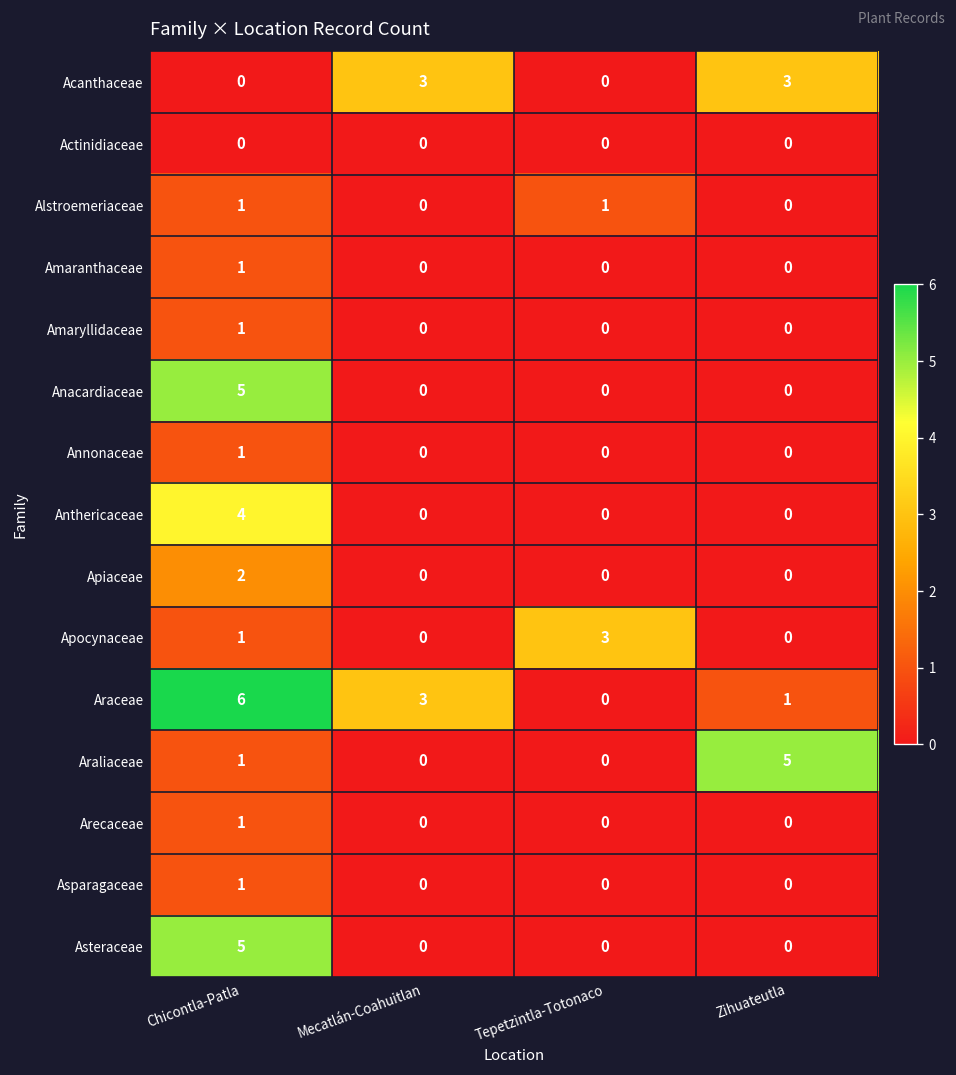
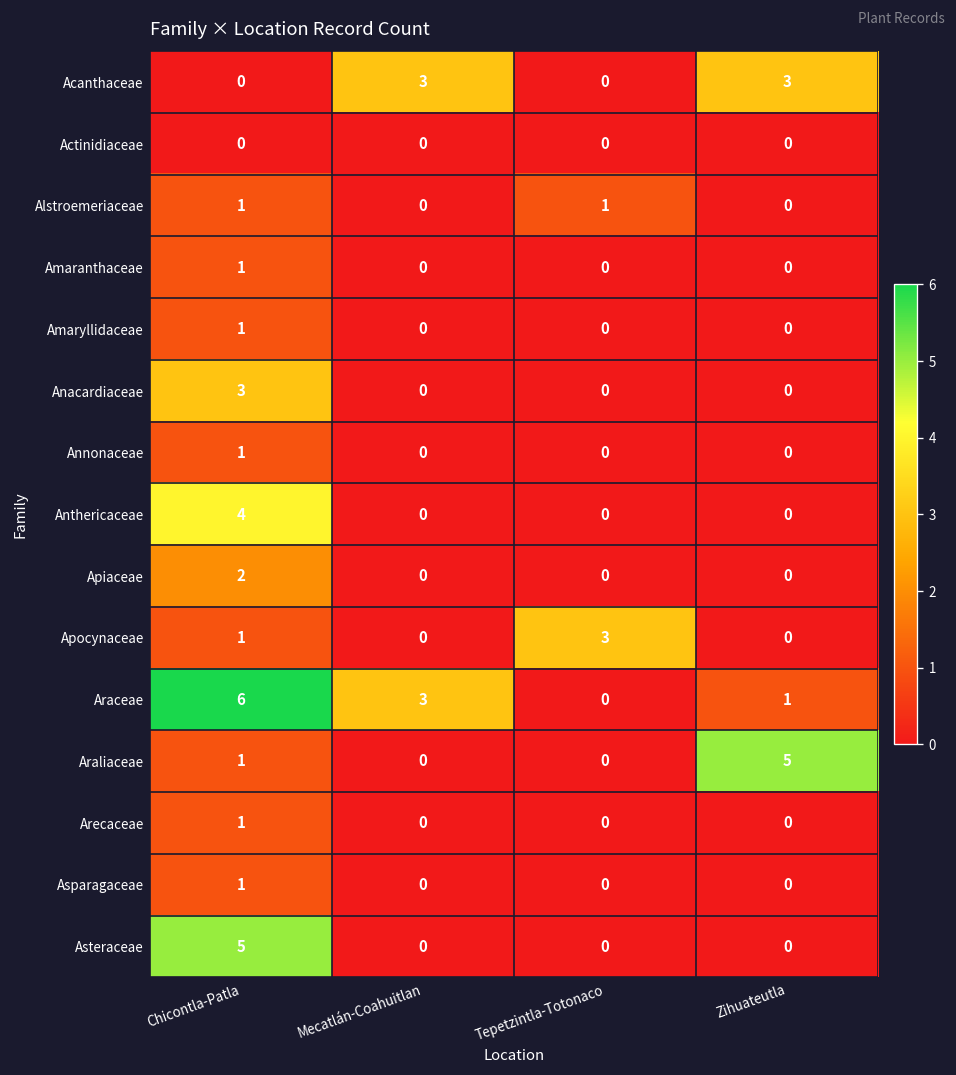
  {
    "Acanthaceae": {
      "Chicontla-Patla": 0,
      "Mecatlán-Coahuitlan": 3,
      "Tepetzintla-Totonaco": 0,
      "Zihuateutla": 3
    },
    "Actinidiaceae": {
      "Chicontla-Patla": 0,
      "Mecatlán-Coahuitlan": 0,
      "Tepetzintla-Totonaco": 0,
      "Zihuateutla": 0
    },
    "Alstroemeriaceae": {
      "Chicontla-Patla": 1,
      "Mecatlán-Coahuitlan": 0,
      "Tepetzintla-Totonaco": 1,
      "Zihuateutla": 0
    },
    "Amaranthaceae": {
      "Chicontla-Patla": 1,
      "Mecatlán-Coahuitlan": 0,
      "Tepetzintla-Totonaco": 0,
      "Zihuateutla": 0
    },
    "Amaryllidaceae": {
      "Chicontla-Patla": 1,
      "Mecatlán-Coahuitlan": 0,
      "Tepetzintla-Totonaco": 0,
      "Zihuateutla": 0
    },
    "Anacardiaceae": {
-     "Chicontla-Patla": 5,
+     "Chicontla-Patla": 3,
      "Mecatlán-Coahuitlan": 0,
      "Tepetzintla-Totonaco": 0,
      "Zihuateutla": 0
    },
    "Annonaceae": {
      "Chicontla-Patla": 1,
      "Mecatlán-Coahuitlan": 0,
      "Tepetzintla-Totonaco": 0,
      "Zihuateutla": 0
    },
    "Anthericaceae": {
      "Chicontla-Patla": 4,
      "Mecatlán-Coahuitlan": 0,
      "Tepetzintla-Totonaco": 0,
      "Zihuateutla": 0
    },
    "Apiaceae": {
      "Chicontla-Patla": 2,
      "Mecatlán-Coahuitlan": 0,
      "Tepetzintla-Totonaco": 0,
      "Zihuateutla": 0
    },
    "Apocynaceae": {
      "Chicontla-Patla": 1,
      "Mecatlán-Coahuitlan": 0,
      "Tepetzintla-Totonaco": 3,
      "Zihuateutla": 0
    },
    "Araceae": {
      "Chicontla-Patla": 6,
      "Mecatlán-Coahuitlan": 3,
      "Tepetzintla-Totonaco": 0,
      "Zihuateutla": 1
    },
    "Araliaceae": {
      "Chicontla-Patla": 1,
      "Mecatlán-Coahuitlan": 0,
      "Tepetzintla-Totonaco": 0,
      "Zihuateutla": 5
    },
    "Arecaceae": {
      "Chicontla-Patla": 1,
      "Mecatlán-Coahuitlan": 0,
      "Tepetzintla-Totonaco": 0,
      "Zihuateutla": 0
    },
    "Asparagaceae": {
      "Chicontla-Patla": 1,
      "Mecatlán-Coahuitlan": 0,
      "Tepetzintla-Totonaco": 0,
      "Zihuateutla": 0
    },
    "Asteraceae": {
      "Chicontla-Patla": 5,
      "Mecatlán-Coahuitlan": 0,
      "Tepetzintla-Totonaco": 0,
      "Zihuateutla": 0
    }
  }
